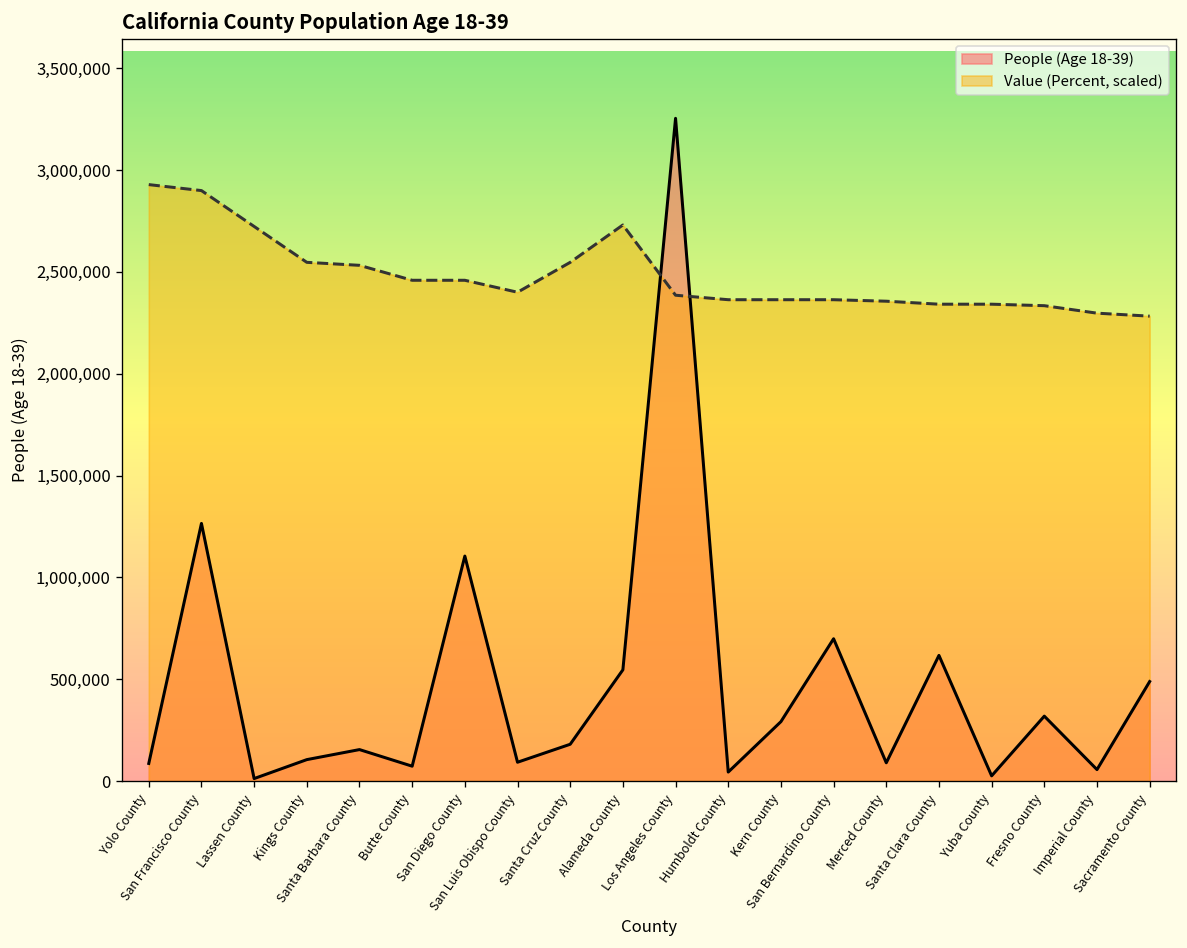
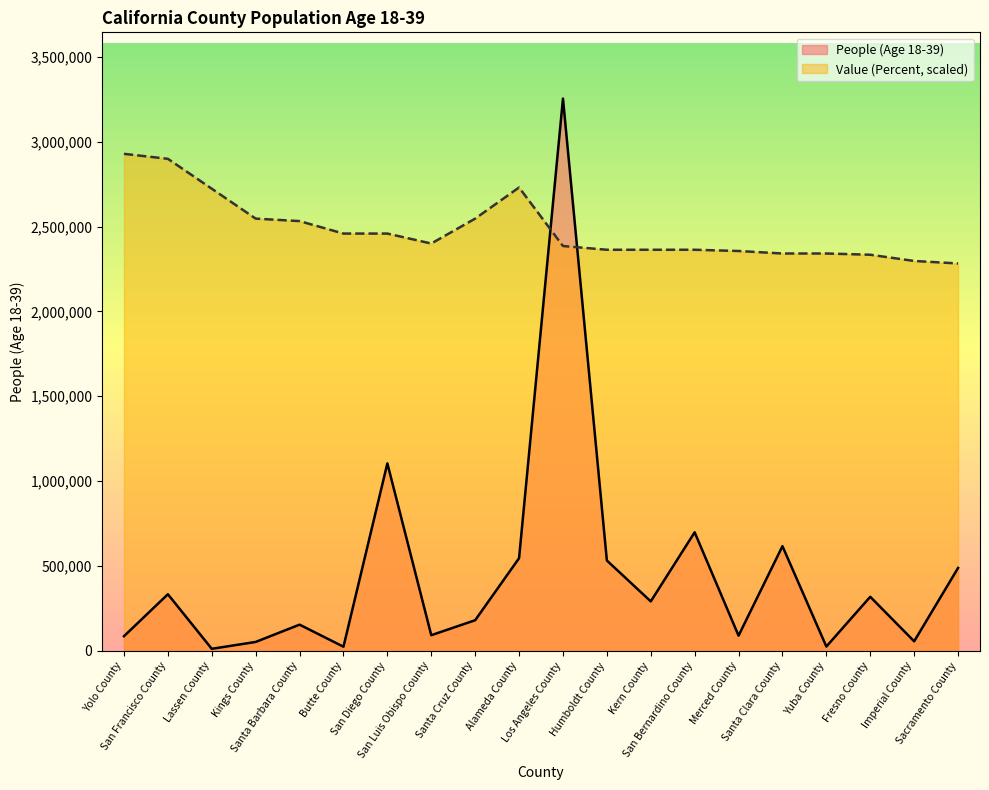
  {
    "People (Age 18-39)": {
      "Yolo County": "90,000",
-     "San Francisco County": "1,260,000",
+     "San Francisco County": "330,000",
      "Lassen County": "10,000",
-     "Kings County": "110,000",
+     "Kings County": "50,000",
      "Santa Barbara County": "150,000",
-     "Butte County": "70,000",
+     "Butte County": "20,000",
      "San Diego County": "1,100,000",
      "San Luis Obispo County": "90,000",
      "Santa Cruz County": "180,000",
      "Alameda County": "550,000",
      "Los Angeles County": "3,250,000",
-     "Humboldt County": "40,000",
+     "Humboldt County": "530,000",
      "Kern County": "290,000",
      "San Bernardino County": "700,000",
      "Merced County": "90,000",
      "Santa Clara County": "620,000",
      "Yuba County": "30,000",
      "Fresno County": "320,000",
      "Imperial County": "60,000",
      "Sacramento County": "490,000"
    },
    "Value (Percent, scaled)": {
      "Yolo County": "2,930,000",
      "San Francisco County": "2,900,000",
      "Lassen County": "2,720,000",
      "Kings County": "2,550,000",
      "Santa Barbara County": "2,530,000",
      "Butte County": "2,460,000",
      "San Diego County": "2,460,000",
      "San Luis Obispo County": "2,400,000",
      "Santa Cruz County": "2,550,000",
      "Alameda County": "2,730,000",
      "Los Angeles County": "2,390,000",
      "Humboldt County": "2,360,000",
      "Kern County": "2,360,000",
      "San Bernardino County": "2,360,000",
      "Merced County": "2,360,000",
      "Santa Clara County": "2,340,000",
      "Yuba County": "2,340,000",
      "Fresno County": "2,330,000",
      "Imperial County": "2,300,000",
      "Sacramento County": "2,280,000"
    }
  }
